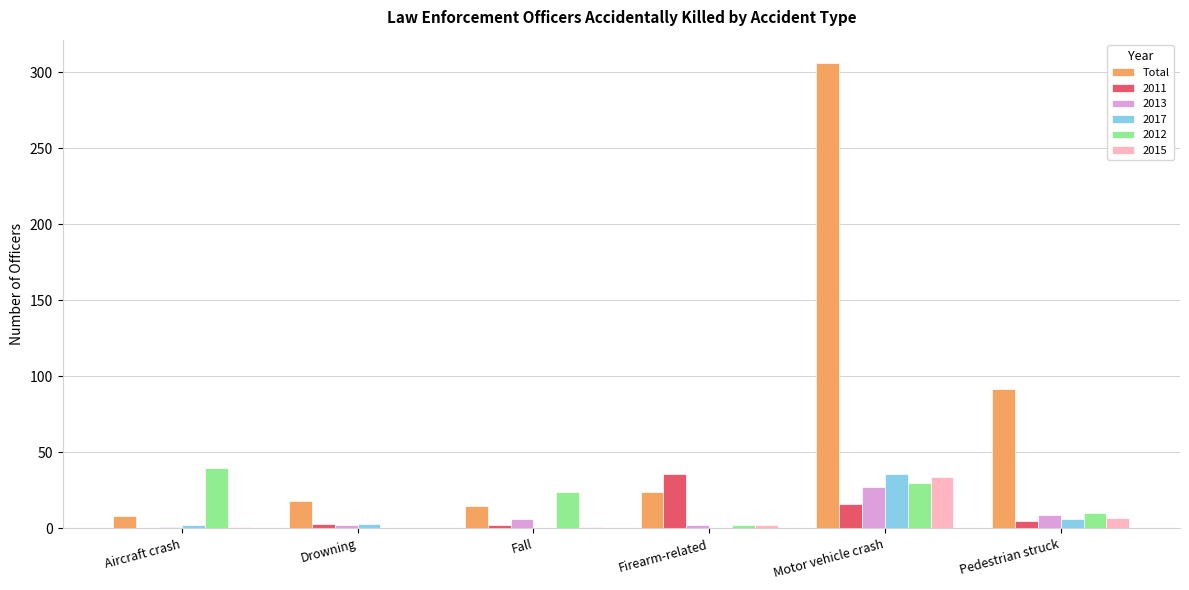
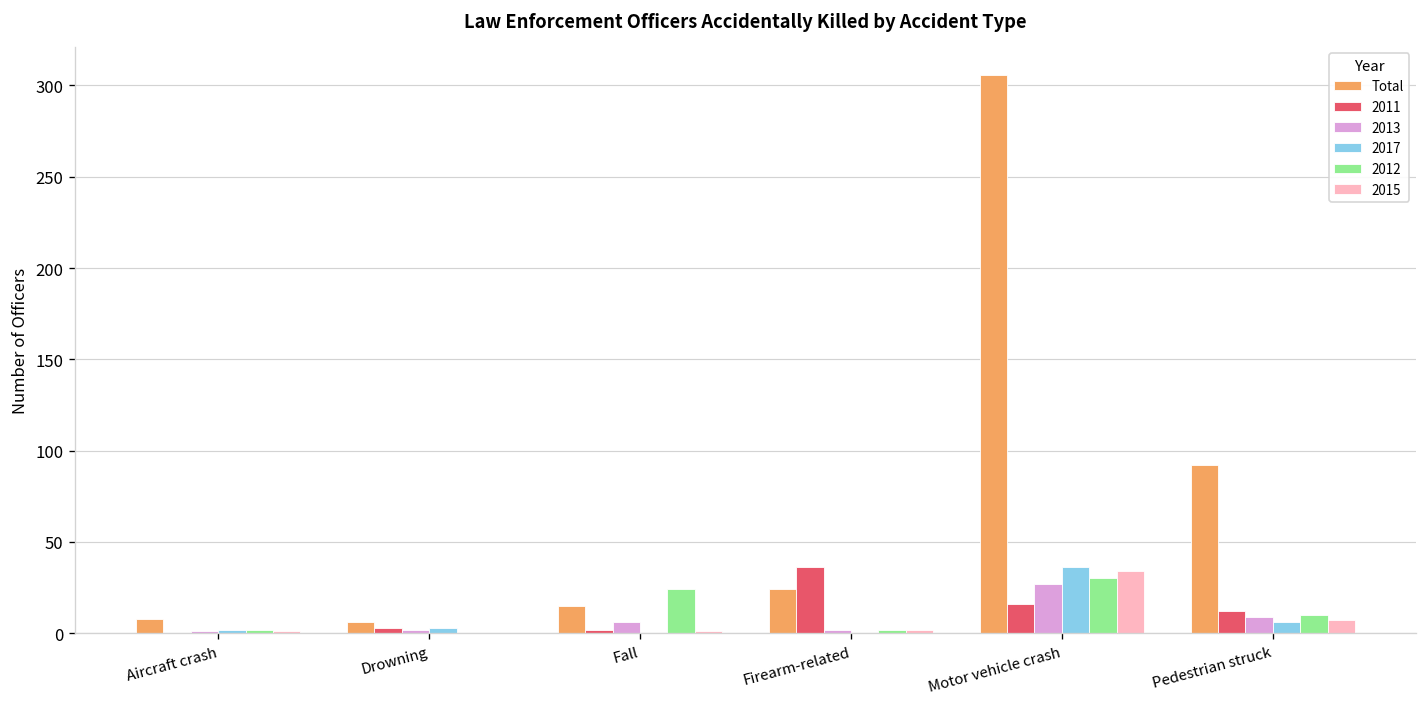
  {
    "Total": {
      "Aircraft crash": 8,
-     "Drowning": 18,
+     "Drowning": 6,
      "Fall": 15,
      "Firearm-related": 24,
      "Motor vehicle crash": 306,
      "Pedestrian struck": 92
    },
    "2011": {
      "Aircraft crash": 0,
      "Drowning": 3,
      "Fall": 2,
      "Firearm-related": 36,
      "Motor vehicle crash": 16,
-     "Pedestrian struck": 5
+     "Pedestrian struck": 12
    },
    "2017": {
      "Aircraft crash": 2,
      "Drowning": 3,
      "Fall": 0,
      "Firearm-related": 0,
      "Motor vehicle crash": 36,
      "Pedestrian struck": 6
    },
    "2012": {
-     "Aircraft crash": 40,
+     "Aircraft crash": 2,
      "Drowning": 0,
      "Fall": 24,
      "Firearm-related": 2,
      "Motor vehicle crash": 30,
      "Pedestrian struck": 10
    }
  }
